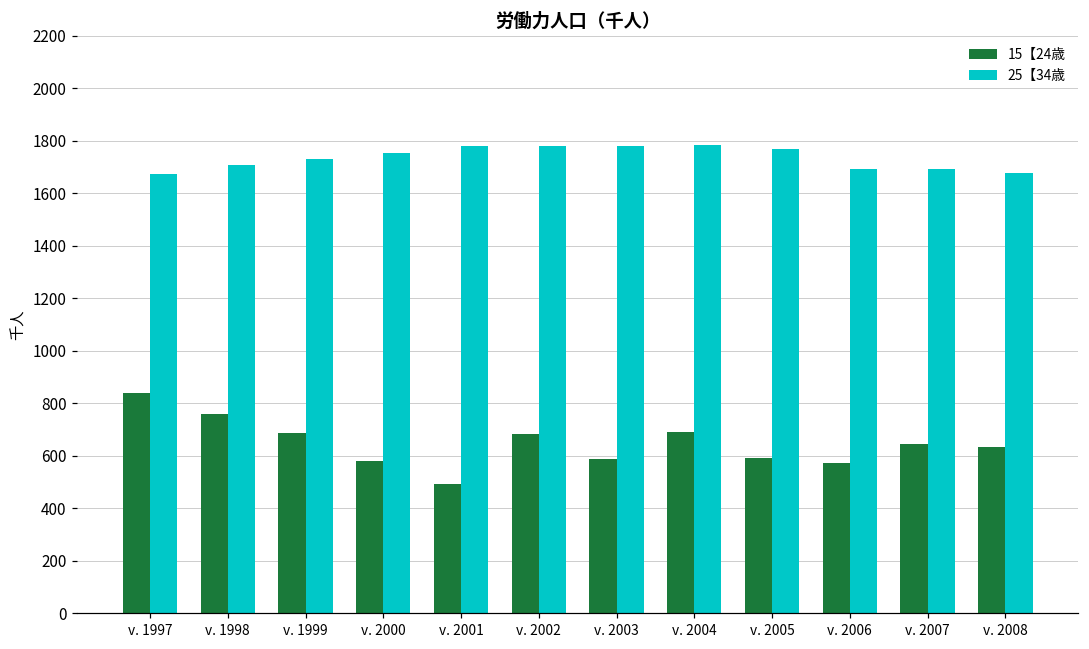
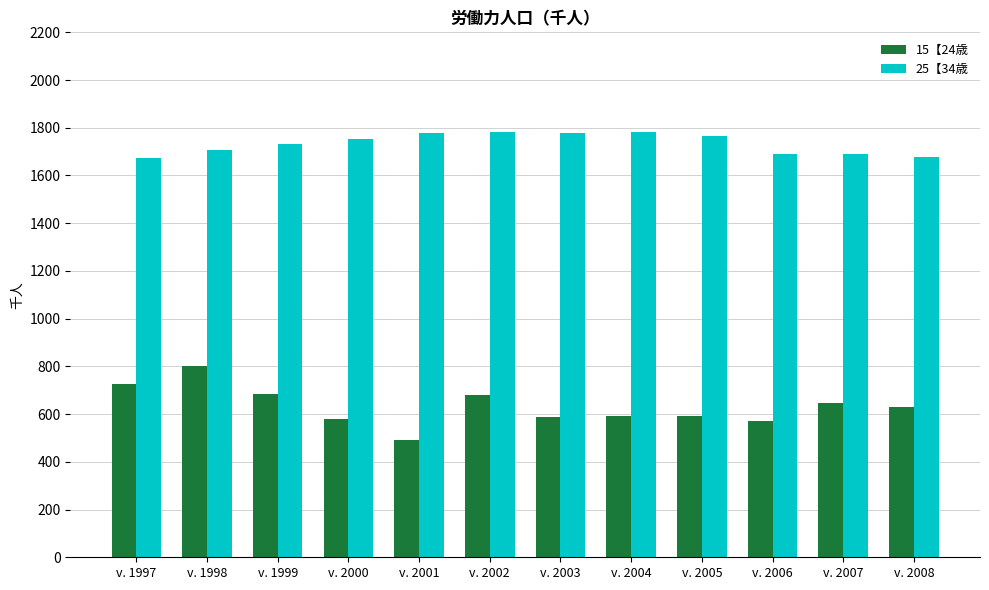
  {
    "15【24歳": {
-     "v. 1997": 840,
-     "v. 1998": 760,
+     "v. 1997": 730,
+     "v. 1998": 800,
      "v. 1999": 680,
      "v. 2000": 580,
      "v. 2001": 490,
      "v. 2002": 680,
      "v. 2003": 590,
-     "v. 2004": 690,
+     "v. 2004": 590,
      "v. 2005": 590,
      "v. 2006": 570,
      "v. 2007": 650,
      "v. 2008": 630
    },
    "25【34歳": {
      "v. 1997": 1670,
      "v. 1998": 1710,
      "v. 1999": 1730,
      "v. 2000": 1750,
      "v. 2001": 1780,
      "v. 2002": 1780,
      "v. 2003": 1780,
      "v. 2004": 1780,
      "v. 2005": 1770,
      "v. 2006": 1690,
      "v. 2007": 1690,
      "v. 2008": 1680
    }
  }
